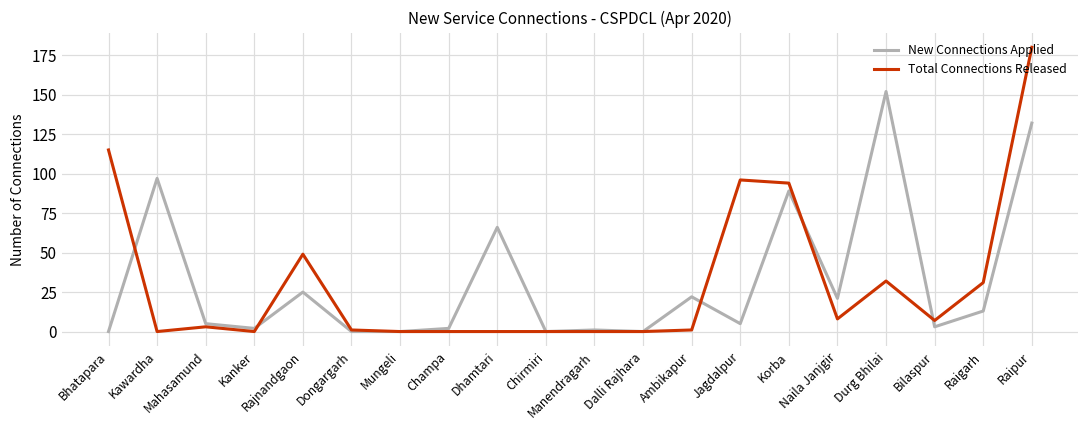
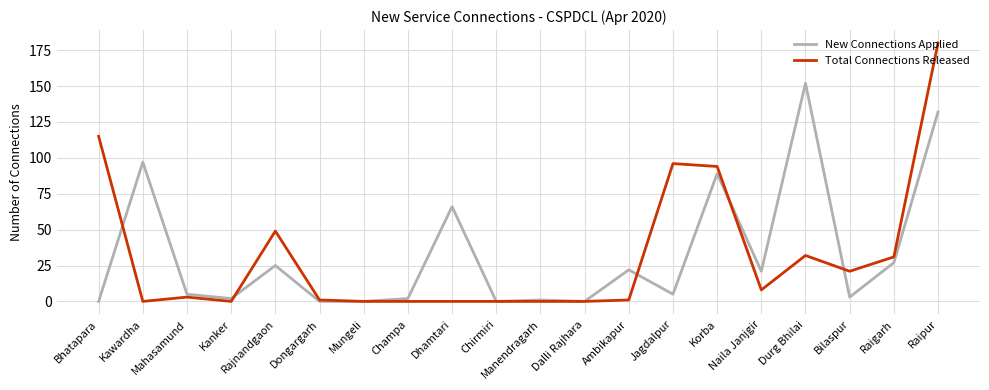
  {
    "New Connections Applied": {
      "Bhatapara": 0,
      "Kawardha": 97,
      "Mahasamund": 5,
      "Kanker": 2,
      "Rajnandgaon": 25,
      "Champa": 2,
      "Dhamtari": 66,
      "Ambikapur": 22,
      "Jagdalpur": 5,
      "Korba": 89,
      "Naila Janjgir": 21,
      "Durg Bhilai": 152,
      "Bilaspur": 3,
-     "Raigarh": 13,
+     "Raigarh": 27,
      "Raipur": 132
    },
    "Total Connections Released": {
      "Bhatapara": 115,
      "Kawardha": 0,
      "Mahasamund": 3,
      "Kanker": 0,
      "Rajnandgaon": 49,
      "Champa": 0,
      "Dhamtari": 0,
      "Ambikapur": 1,
      "Jagdalpur": 96,
      "Korba": 94,
      "Naila Janjgir": 8,
      "Durg Bhilai": 32,
-     "Bilaspur": 7,
+     "Bilaspur": 21,
      "Raigarh": 31,
      "Raipur": 180
    }
  }
